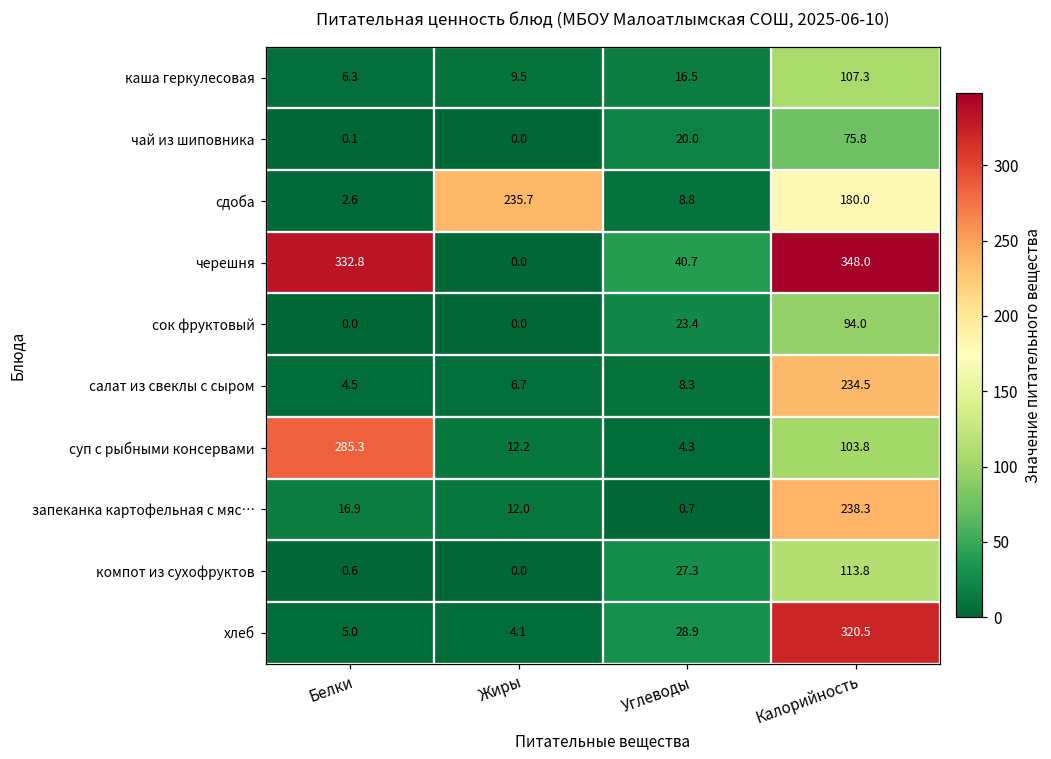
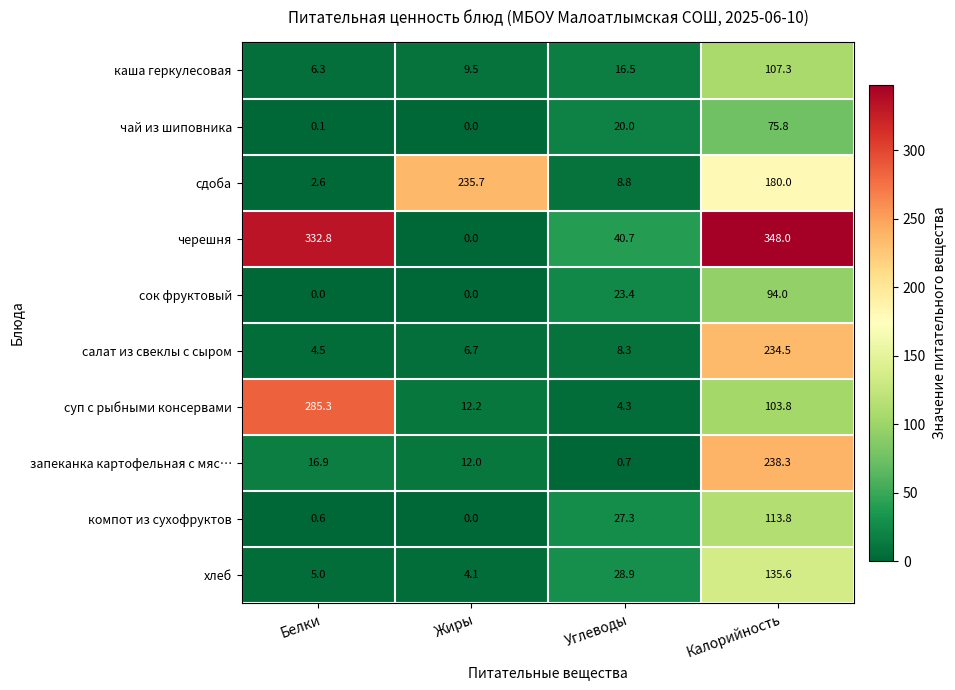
  {
    "каша геркулесовая": {
      "Белки": 6.3,
      "Жиры": 9.5,
      "Углеводы": 16.5,
      "Калорийность": 107.3
    },
    "чай из шиповника": {
      "Белки": 0.1,
      "Жиры": 0.0,
      "Углеводы": 20.0,
      "Калорийность": 75.8
    },
    "сдоба": {
      "Белки": 2.6,
      "Жиры": 235.7,
      "Углеводы": 8.8,
      "Калорийность": 180.0
    },
    "черешня": {
      "Белки": 332.8,
      "Жиры": 0.0,
      "Углеводы": 40.7,
      "Калорийность": 348.0
    },
    "сок фруктовый": {
      "Белки": 0.0,
      "Жиры": 0.0,
      "Углеводы": 23.4,
      "Калорийность": 94.0
    },
    "салат из свеклы с сыром": {
      "Белки": 4.5,
      "Жиры": 6.7,
      "Углеводы": 8.3,
      "Калорийность": 234.5
    },
    "суп с рыбными консервами": {
      "Белки": 285.3,
      "Жиры": 12.2,
      "Углеводы": 4.3,
      "Калорийность": 103.8
    },
    "запеканка картофельная с мяс…": {
      "Белки": 16.9,
      "Жиры": 12.0,
      "Углеводы": 0.7,
      "Калорийность": 238.3
    },
    "компот из сухофруктов": {
      "Белки": 0.6,
      "Жиры": 0.0,
      "Углеводы": 27.3,
      "Калорийность": 113.8
    },
    "хлеб": {
      "Белки": 5.0,
      "Жиры": 4.1,
      "Углеводы": 28.9,
-     "Калорийность": 320.5
+     "Калорийность": 135.6
    }
  }
